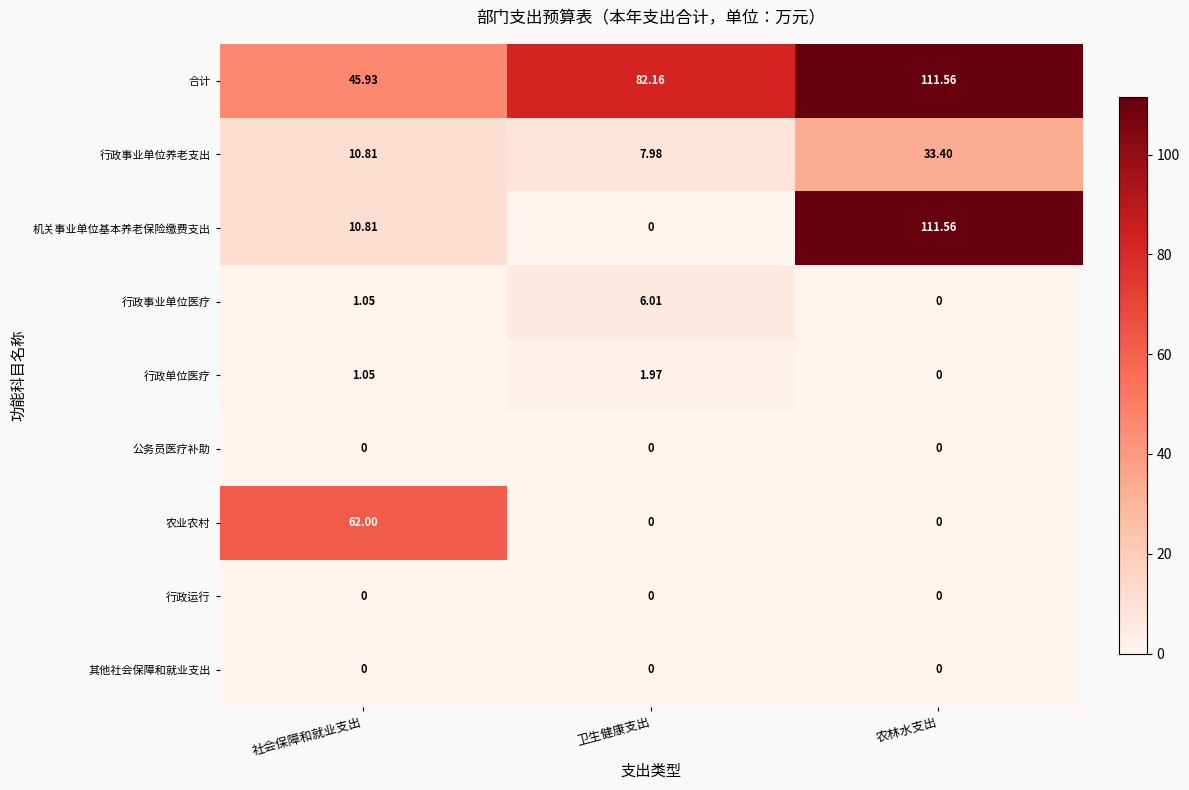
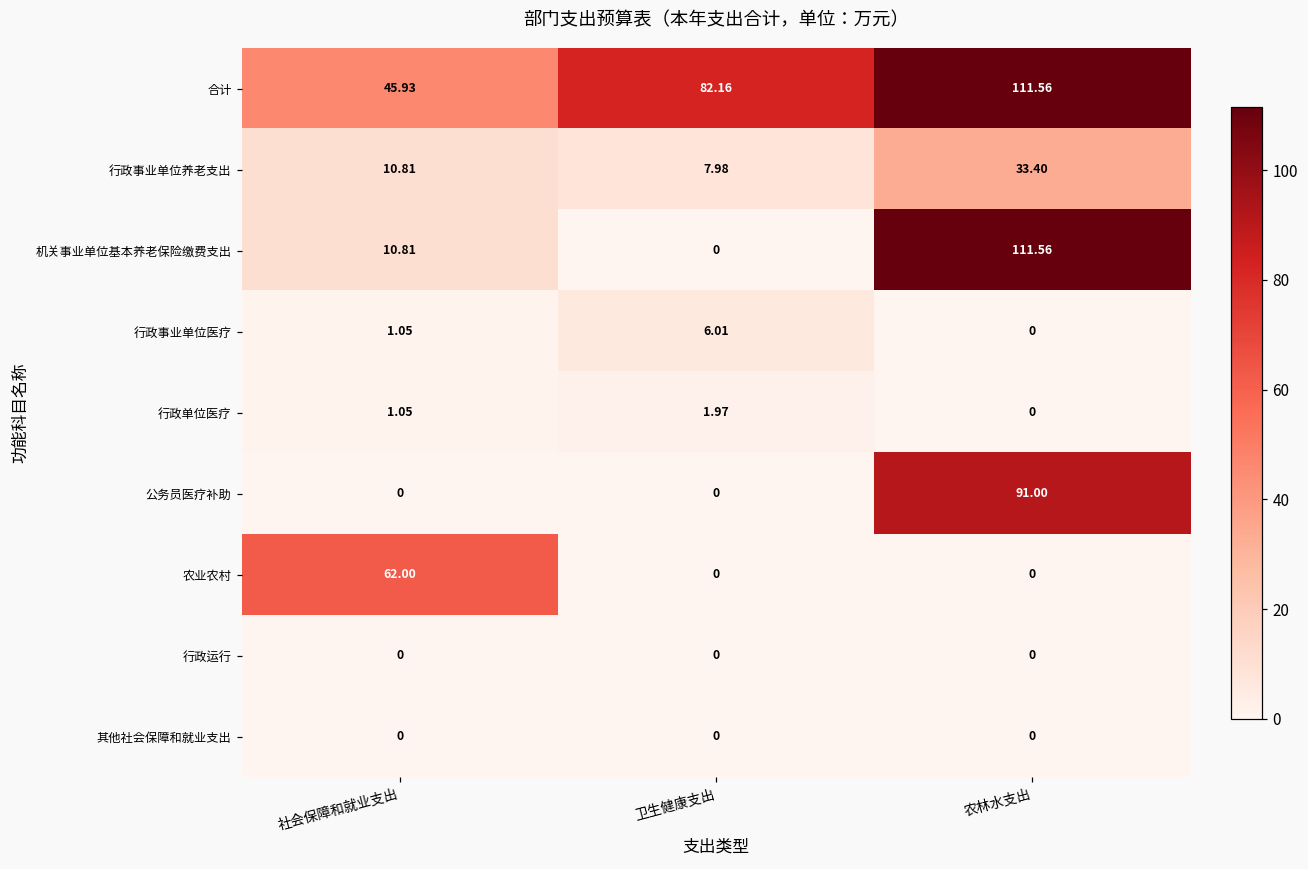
  {
    "合计": {
      "社会保障和就业支出": 45.93,
      "卫生健康支出": 82.16,
      "农林水支出": 111.56
    },
    "行政事业单位养老支出": {
      "社会保障和就业支出": 10.81,
      "卫生健康支出": 7.98,
      "农林水支出": 33.40
    },
    "机关事业单位基本养老保险缴费支出": {
      "社会保障和就业支出": 10.81,
      "卫生健康支出": 0,
      "农林水支出": 111.56
    },
    "行政事业单位医疗": {
      "社会保障和就业支出": 1.05,
      "卫生健康支出": 6.01,
      "农林水支出": 0
    },
    "行政单位医疗": {
      "社会保障和就业支出": 1.05,
      "卫生健康支出": 1.97,
      "农林水支出": 0
    },
    "公务员医疗补助": {
      "社会保障和就业支出": 0,
      "卫生健康支出": 0,
-     "农林水支出": 0
+     "农林水支出": 91.00
    },
    "农业农村": {
      "社会保障和就业支出": 62.00,
      "卫生健康支出": 0,
      "农林水支出": 0
    },
    "行政运行": {
      "社会保障和就业支出": 0,
      "卫生健康支出": 0,
      "农林水支出": 0
    },
    "其他社会保障和就业支出": {
      "社会保障和就业支出": 0,
      "卫生健康支出": 0,
      "农林水支出": 0
    }
  }
